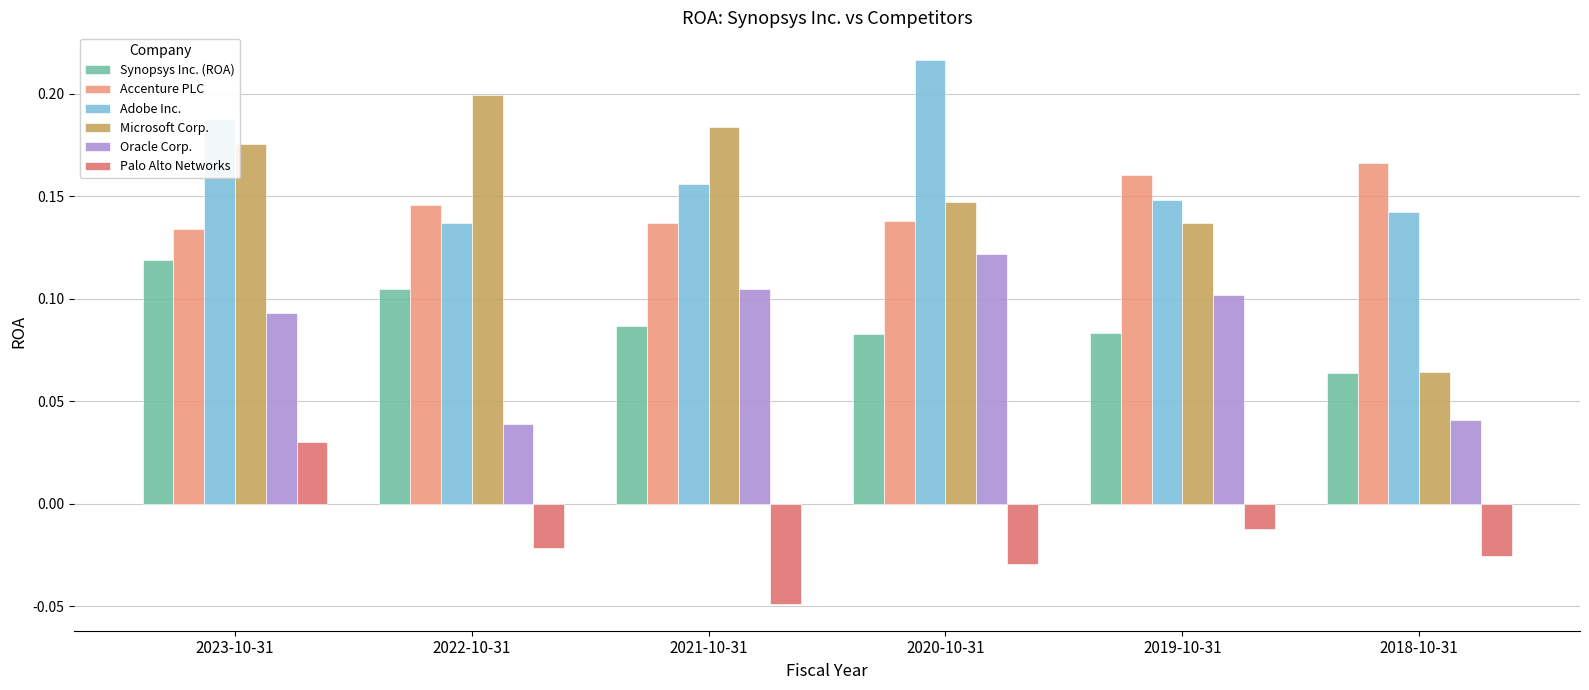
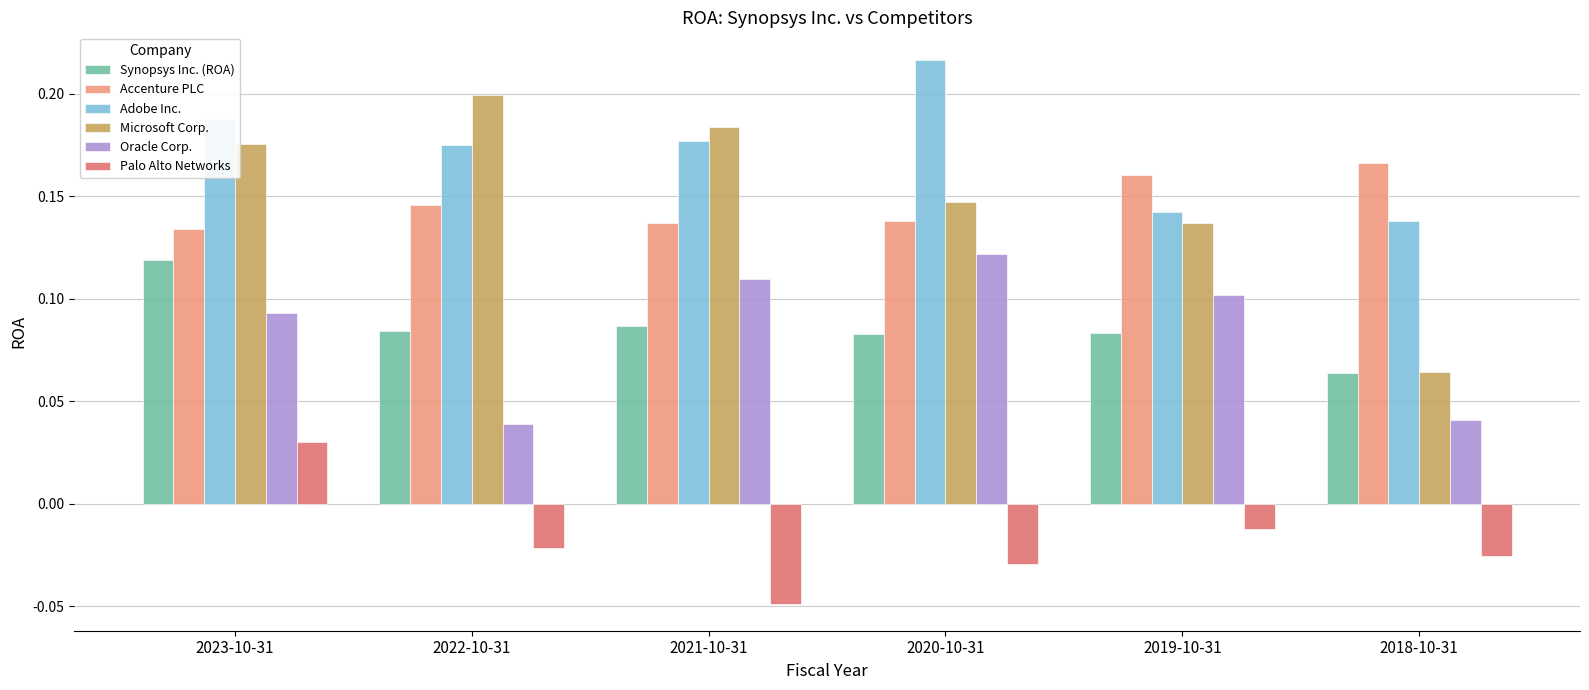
  {
    "Synopsys Inc. (ROA)": {
      "2023-10-31": 0.119,
-     "2022-10-31": 0.105,
+     "2022-10-31": 0.084,
      "2021-10-31": 0.087,
      "2020-10-31": 0.083,
      "2019-10-31": 0.083,
      "2018-10-31": 0.064
    },
    "Adobe Inc.": {
-     "2022-10-31": 0.137,
-     "2021-10-31": 0.156,
+     "2022-10-31": 0.175,
+     "2021-10-31": 0.177,
      "2020-10-31": 0.217,
-     "2019-10-31": 0.148,
-     "2018-10-31": 0.142
+     "2019-10-31": 0.142,
+     "2018-10-31": 0.138
    },
    "Oracle Corp.": {
      "2023-10-31": 0.093,
      "2022-10-31": 0.039,
-     "2021-10-31": 0.105,
+     "2021-10-31": 0.110,
      "2020-10-31": 0.122,
      "2019-10-31": 0.102,
      "2018-10-31": 0.041
    }
  }
